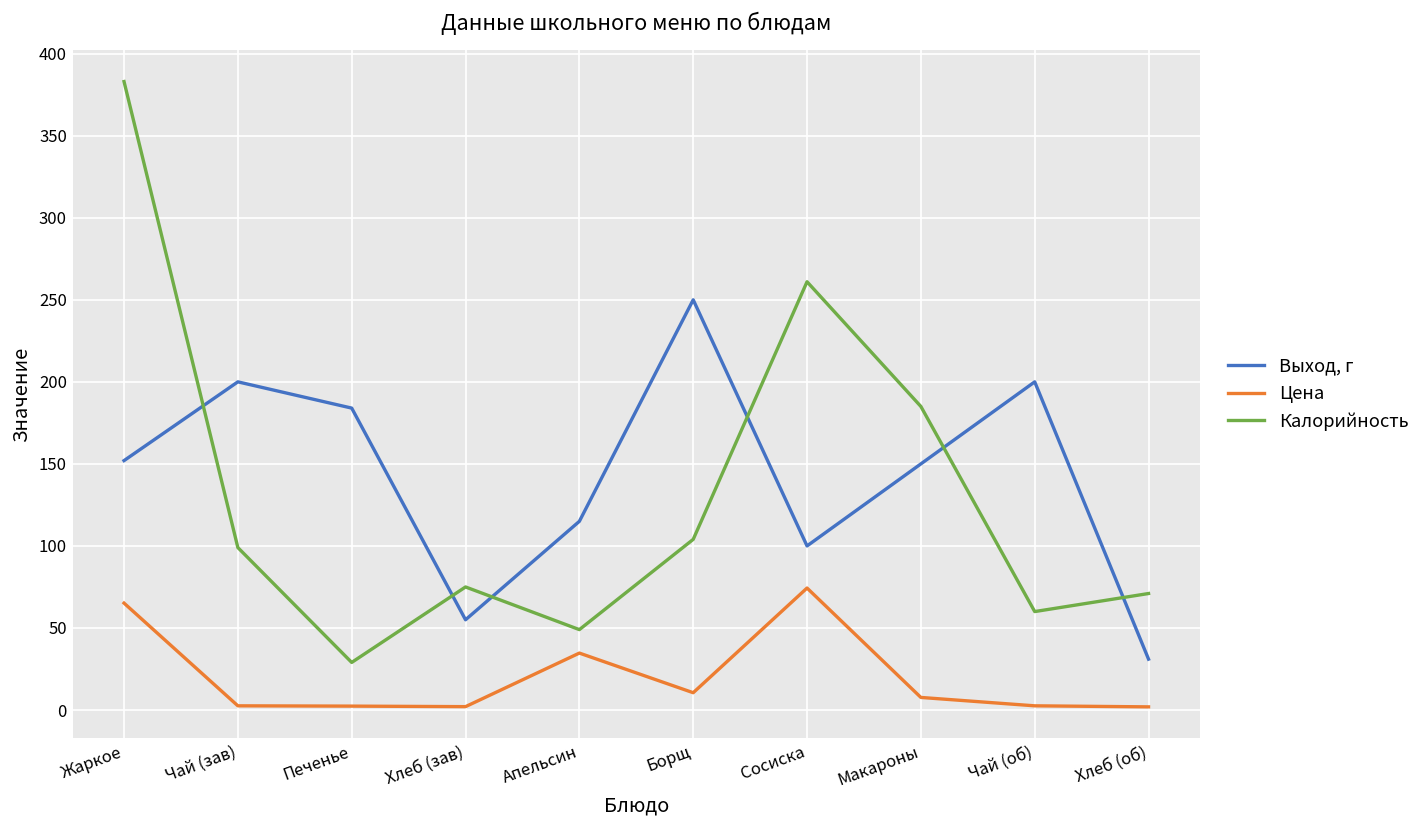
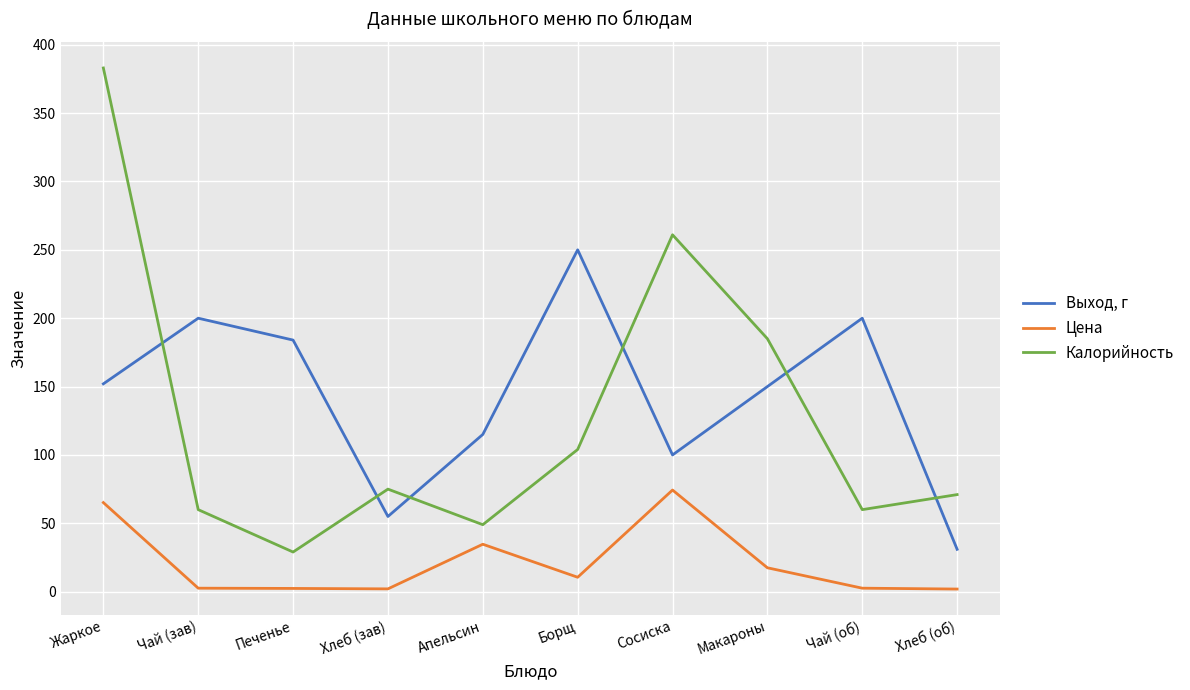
  {
    "Выход, г": {
      "Жаркое": 152,
      "Чай (зав)": 200,
      "Печенье": 184,
      "Хлеб (зав)": 55,
      "Апельсин": 115,
      "Борщ": 250,
      "Сосиска": 100,
      "Макароны": 150,
      "Чай (об)": 200,
      "Хлеб (об)": 31
    },
    "Цена": {
      "Жаркое": 65,
      "Чай (зав)": 3,
      "Печенье": 2,
      "Хлеб (зав)": 2,
      "Апельсин": 35,
      "Борщ": 11,
      "Сосиска": 74,
-     "Макароны": 8,
+     "Макароны": 17,
      "Чай (об)": 3,
      "Хлеб (об)": 2
    },
    "Калорийность": {
      "Жаркое": 383,
-     "Чай (зав)": 99,
+     "Чай (зав)": 60,
      "Печенье": 29,
      "Хлеб (зав)": 75,
      "Апельсин": 49,
      "Борщ": 104,
      "Сосиска": 261,
      "Макароны": 185,
      "Чай (об)": 60,
      "Хлеб (об)": 71
    }
  }
